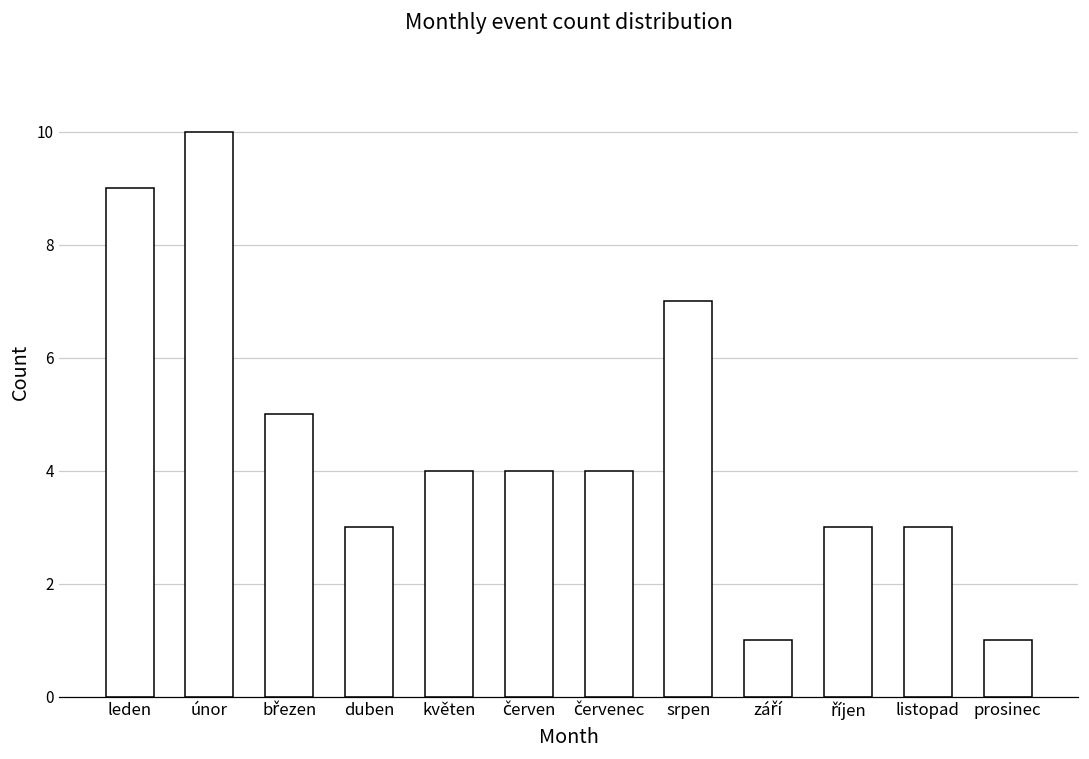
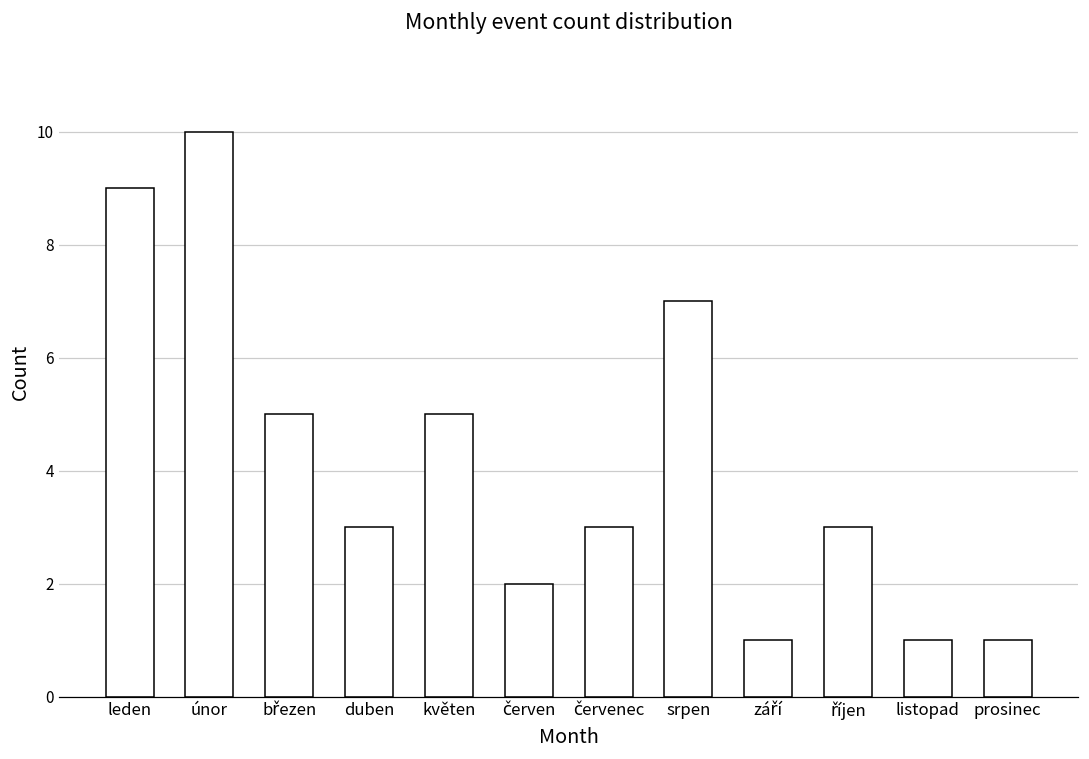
  {
    "leden": 9,
    "únor": 10,
    "březen": 5,
    "duben": 3,
-   "květen": 4,
-   "červen": 4,
-   "červenec": 4,
+   "květen": 5,
+   "červen": 2,
+   "červenec": 3,
    "srpen": 7,
    "září": 1,
    "říjen": 3,
-   "listopad": 3,
+   "listopad": 1,
    "prosinec": 1
  }
